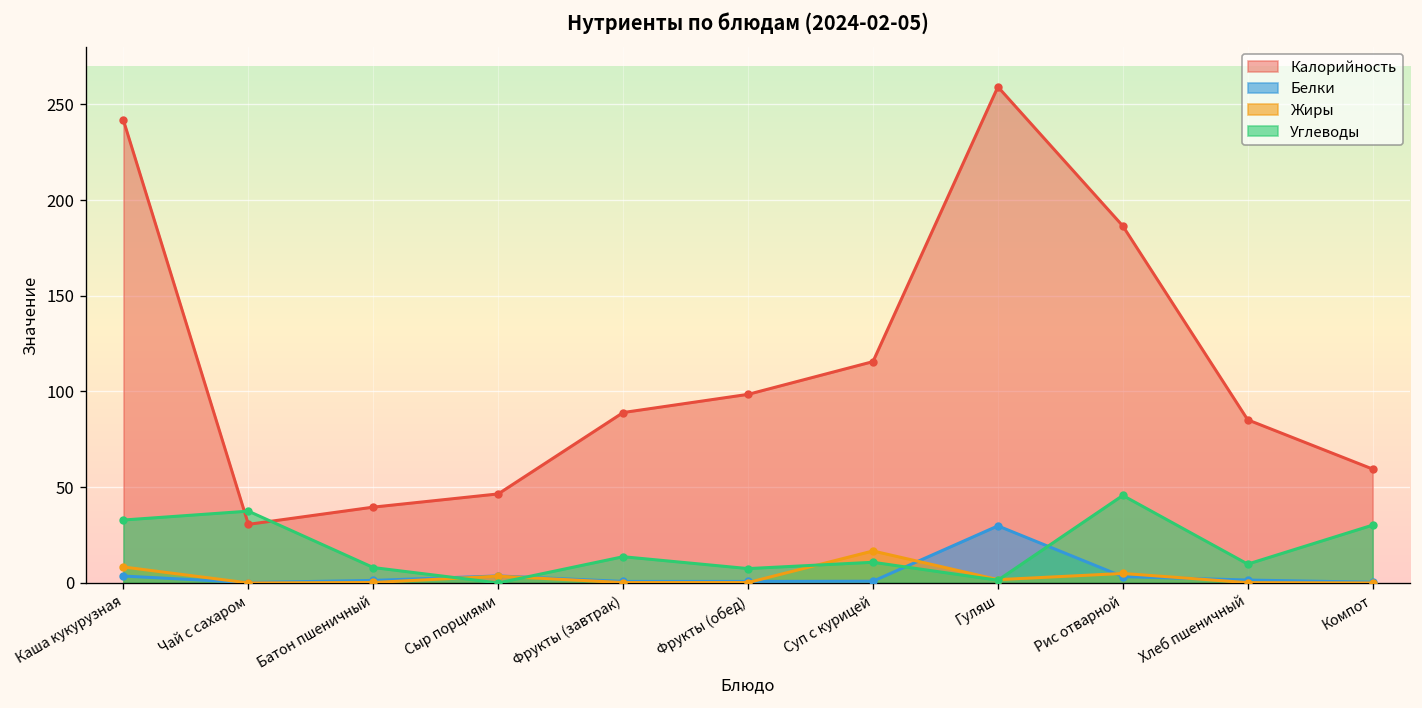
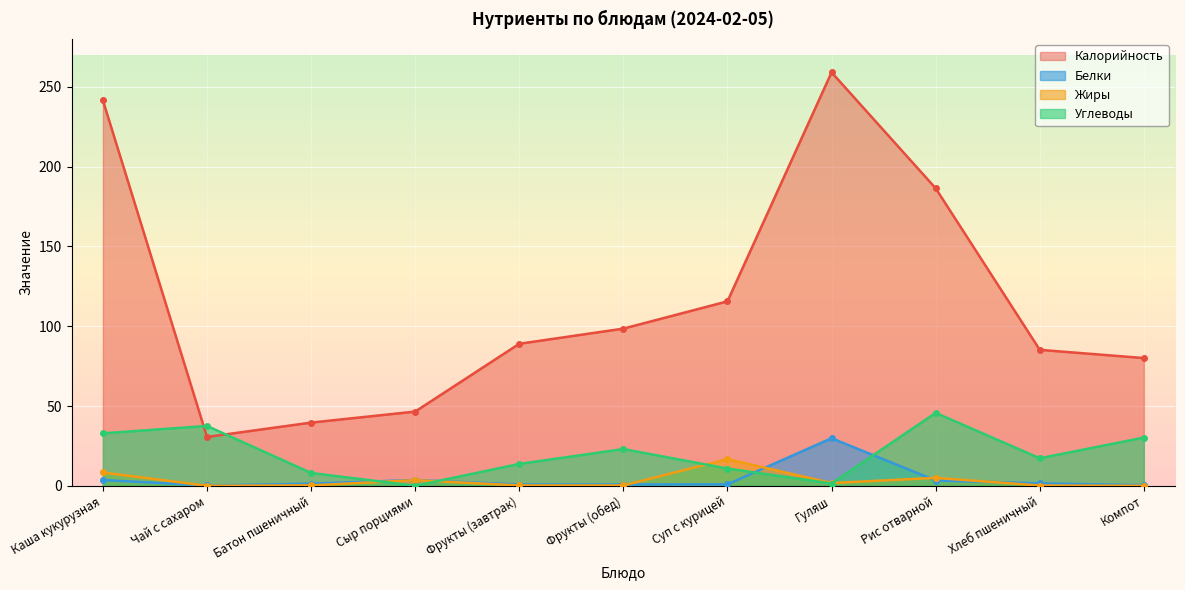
  {
    "Калорийность": {
      "Каша кукурузная": 242,
      "Чай с сахаром": 31,
      "Батон пшеничный": 40,
      "Сыр порциями": 47,
      "Фрукты (завтрак)": 89,
      "Фрукты (обед)": 99,
      "Суп с курицей": 116,
      "Гуляш": 259,
      "Рис отварной": 186,
      "Хлеб пшеничный": 85,
-     "Компот": 59
+     "Компот": 80
    },
    "Белки": {
      "Каша кукурузная": 4,
      "Суп с курицей": 1,
      "Гуляш": 30,
      "Рис отварной": 3
    },
    "Жиры": {
      "Каша кукурузная": 8,
      "Суп с курицей": 17,
      "Рис отварной": 5
    },
    "Углеводы": {
      "Каша кукурузная": 33,
      "Чай с сахаром": 38,
      "Батон пшеничный": 8,
      "Сыр порциями": 0,
      "Фрукты (завтрак)": 14,
-     "Фрукты (обед)": 8,
+     "Фрукты (обед)": 23,
      "Суп с курицей": 11,
      "Рис отварной": 46,
-     "Хлеб пшеничный": 10,
+     "Хлеб пшеничный": 17,
      "Компот": 30
    }
  }
